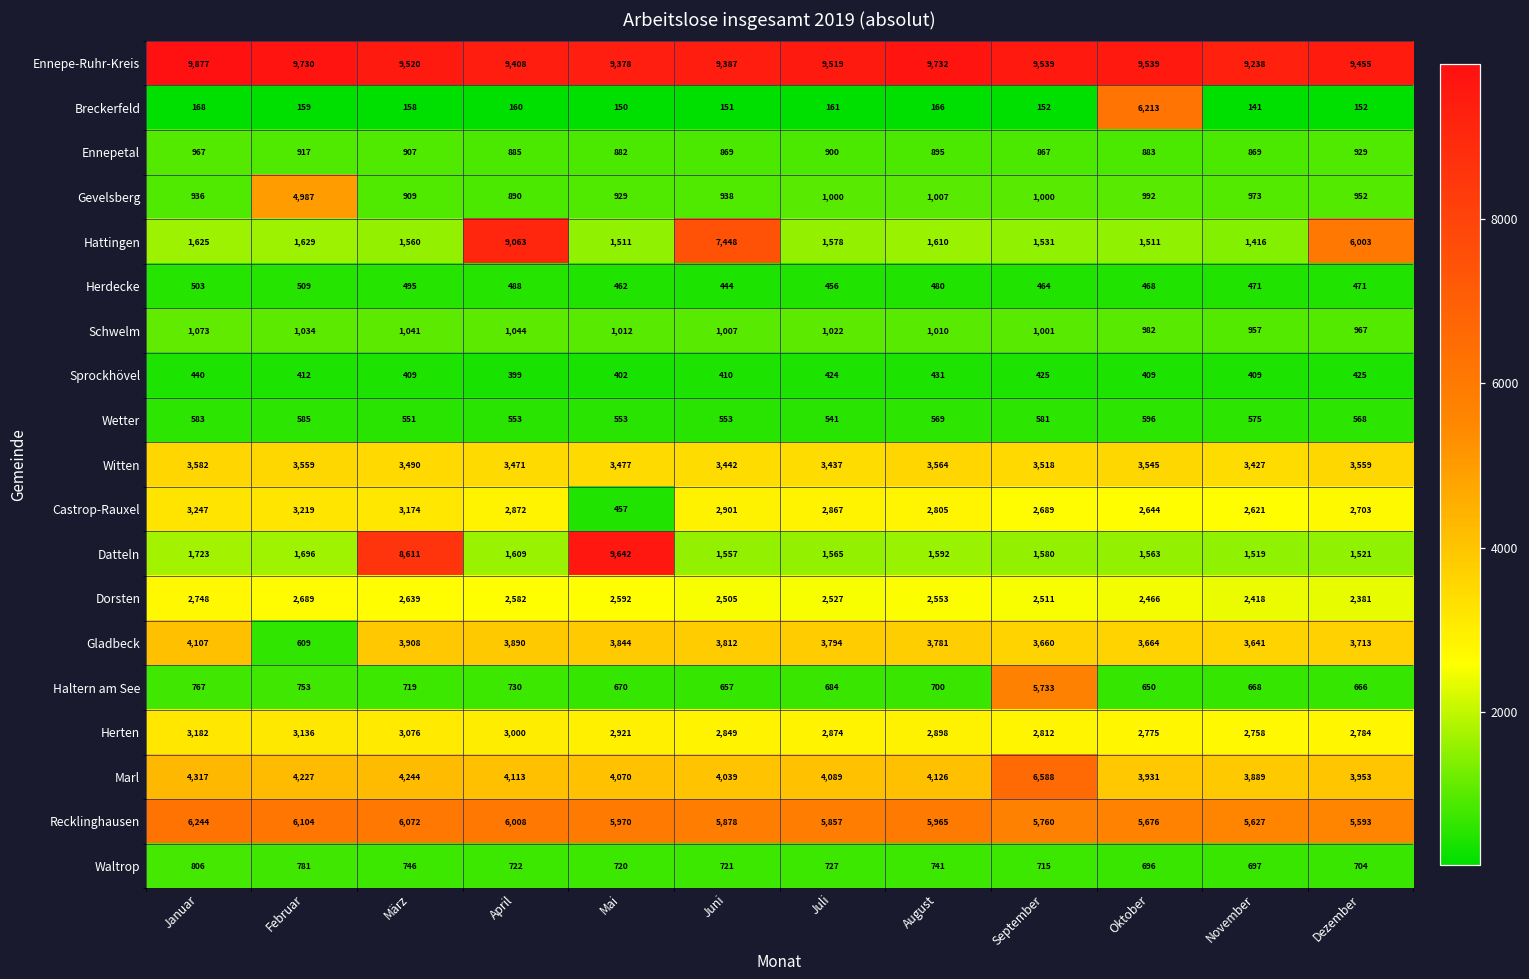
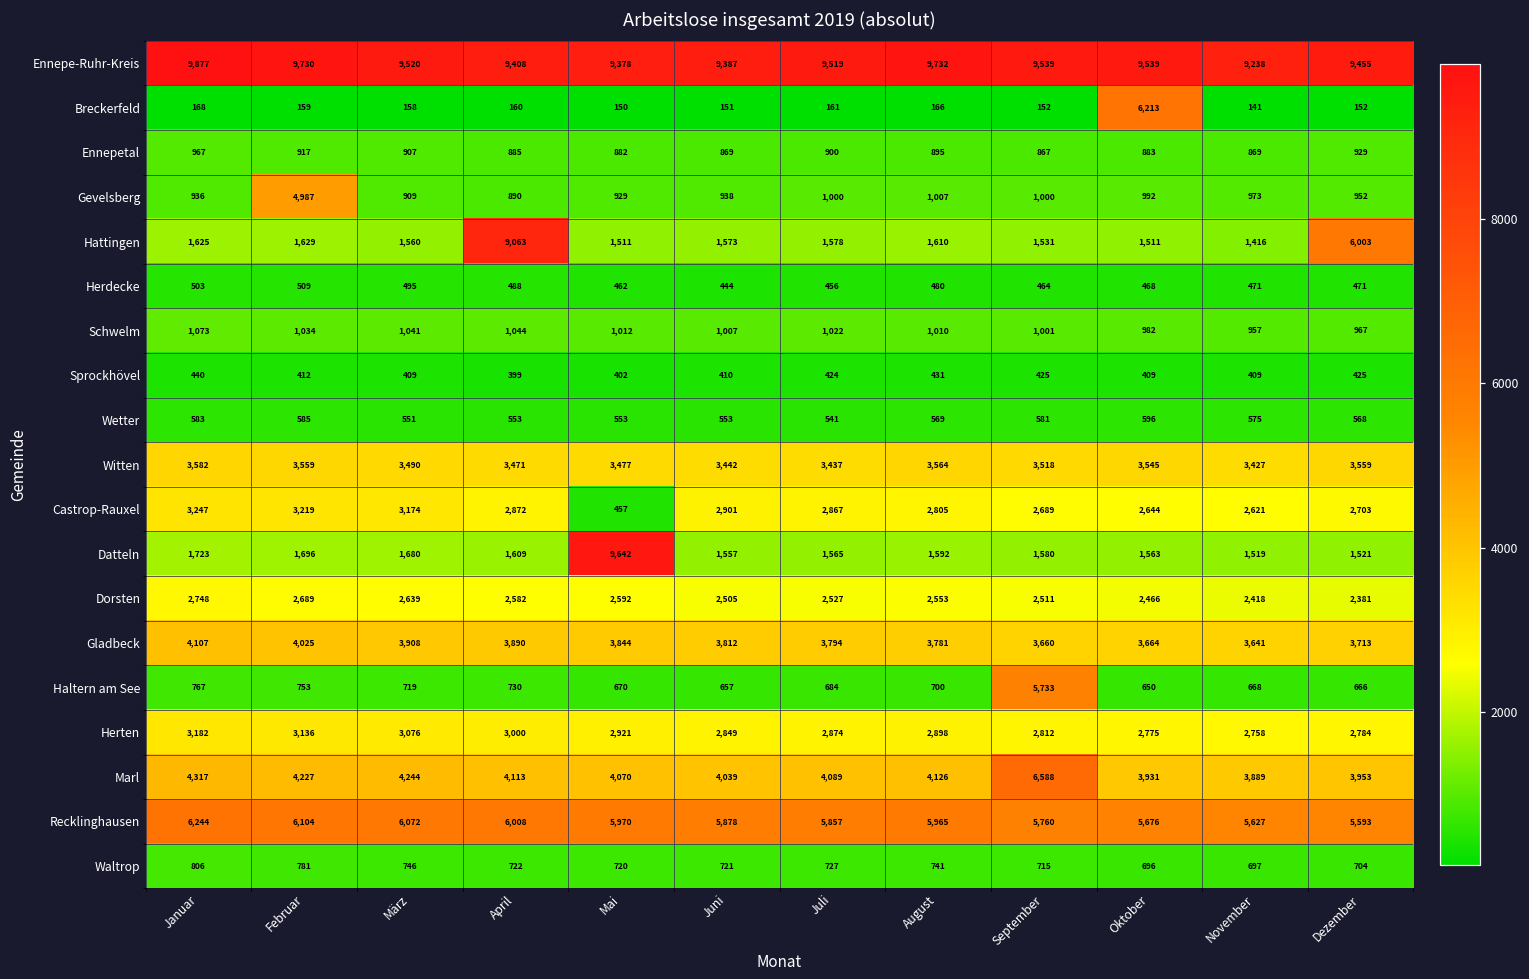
  {
    "Hattingen": {
      "Januar": "1,625",
      "Februar": "1,629",
      "März": "1,560",
      "April": "9,063",
      "Mai": "1,511",
-     "Juni": "7,448",
+     "Juni": "1,573",
      "Juli": "1,578",
      "August": "1,610",
      "September": "1,531",
      "Oktober": "1,511",
      "November": "1,416",
      "Dezember": "6,003"
    },
    "Datteln": {
      "Januar": "1,723",
      "Februar": "1,696",
-     "März": "8,611",
+     "März": "1,680",
      "April": "1,609",
      "Mai": "9,642",
      "Juni": "1,557",
      "Juli": "1,565",
      "August": "1,592",
      "September": "1,580",
      "Oktober": "1,563",
      "November": "1,519",
      "Dezember": "1,521"
    },
    "Gladbeck": {
      "Januar": "4,107",
-     "Februar": "609",
+     "Februar": "4,025",
      "März": "3,908",
      "April": "3,890",
      "Mai": "3,844",
      "Juni": "3,812",
      "Juli": "3,794",
      "August": "3,781",
      "September": "3,660",
      "Oktober": "3,664",
      "November": "3,641",
      "Dezember": "3,713"
    }
  }
